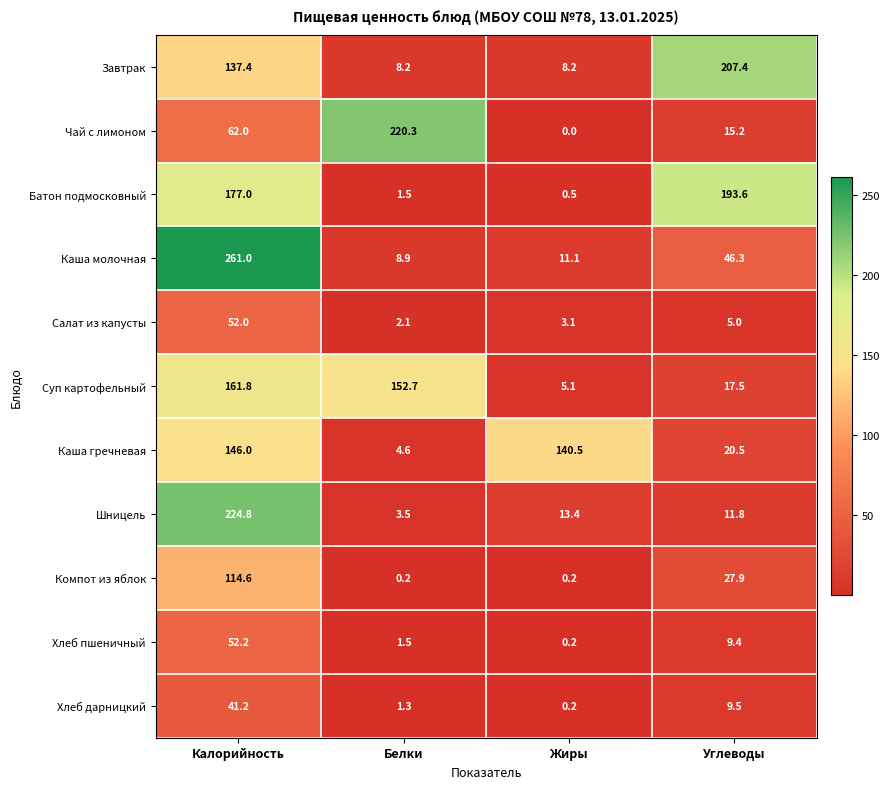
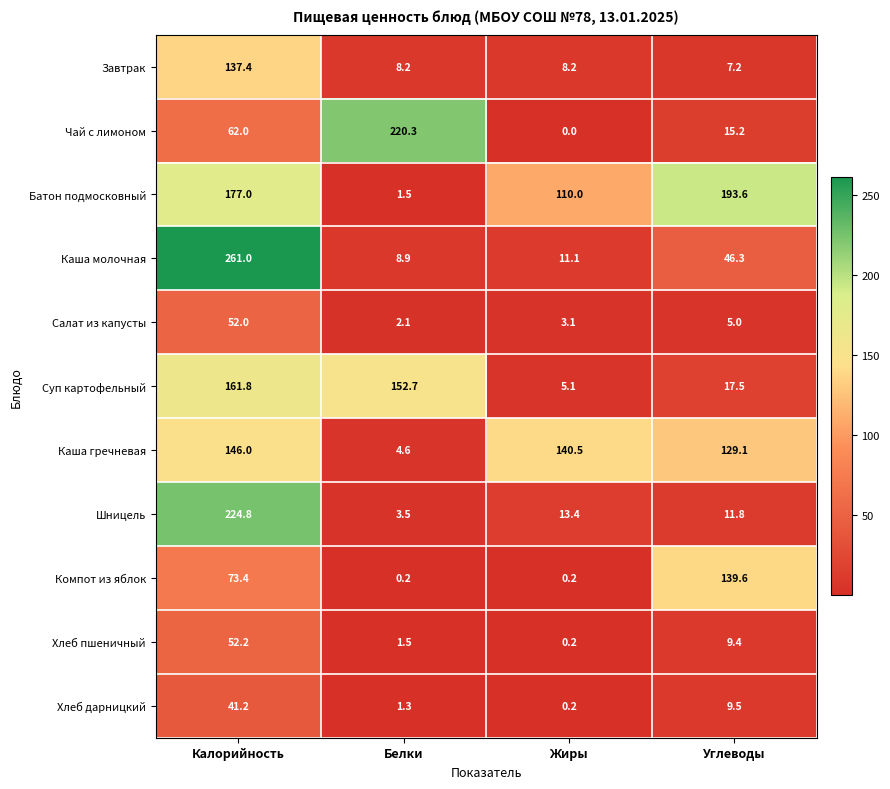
  {
    "Завтрак": {
      "Калорийность": 137.4,
      "Белки": 8.2,
      "Жиры": 8.2,
-     "Углеводы": 207.4
+     "Углеводы": 7.2
    },
    "Чай с лимоном": {
      "Калорийность": 62.0,
      "Белки": 220.3,
      "Жиры": 0.0,
      "Углеводы": 15.2
    },
    "Батон подмосковный": {
      "Калорийность": 177.0,
      "Белки": 1.5,
-     "Жиры": 0.5,
+     "Жиры": 110.0,
      "Углеводы": 193.6
    },
    "Каша молочная": {
      "Калорийность": 261.0,
      "Белки": 8.9,
      "Жиры": 11.1,
      "Углеводы": 46.3
    },
    "Салат из капусты": {
      "Калорийность": 52.0,
      "Белки": 2.1,
      "Жиры": 3.1,
      "Углеводы": 5.0
    },
    "Суп картофельный": {
      "Калорийность": 161.8,
      "Белки": 152.7,
      "Жиры": 5.1,
      "Углеводы": 17.5
    },
    "Каша гречневая": {
      "Калорийность": 146.0,
      "Белки": 4.6,
      "Жиры": 140.5,
-     "Углеводы": 20.5
+     "Углеводы": 129.1
    },
    "Шницель": {
      "Калорийность": 224.8,
      "Белки": 3.5,
      "Жиры": 13.4,
      "Углеводы": 11.8
    },
    "Компот из яблок": {
-     "Калорийность": 114.6,
+     "Калорийность": 73.4,
      "Белки": 0.2,
      "Жиры": 0.2,
-     "Углеводы": 27.9
+     "Углеводы": 139.6
    },
    "Хлеб пшеничный": {
      "Калорийность": 52.2,
      "Белки": 1.5,
      "Жиры": 0.2,
      "Углеводы": 9.4
    },
    "Хлеб дарницкий": {
      "Калорийность": 41.2,
      "Белки": 1.3,
      "Жиры": 0.2,
      "Углеводы": 9.5
    }
  }
